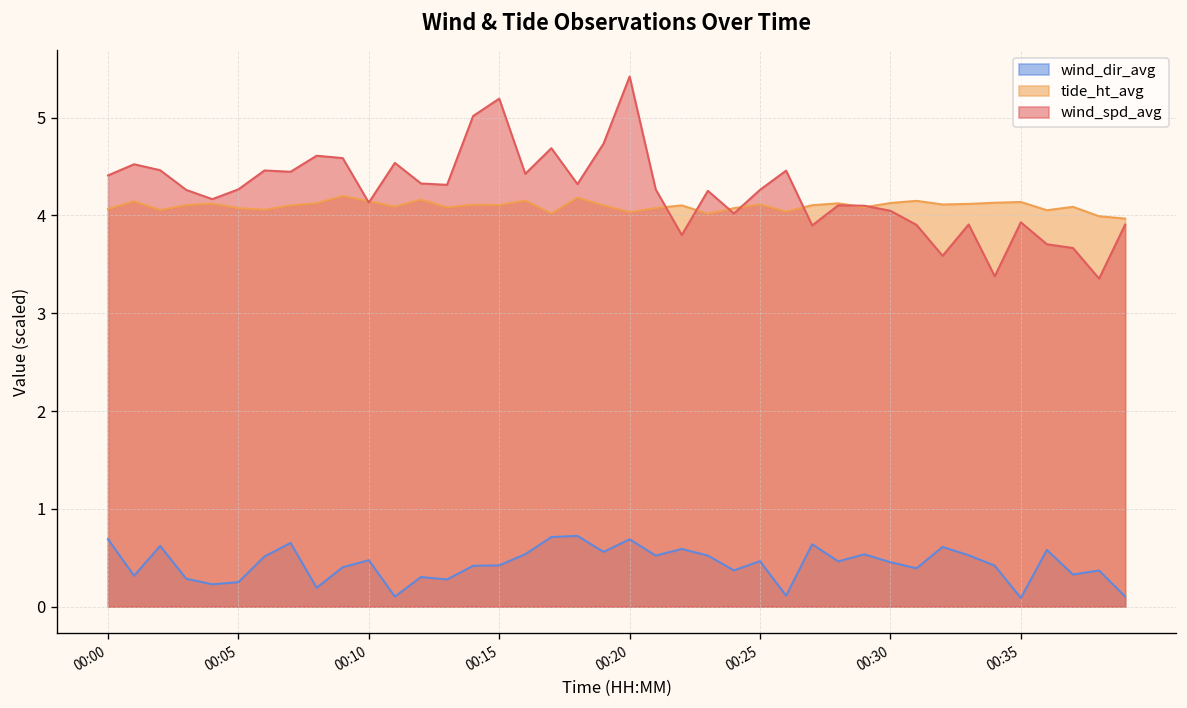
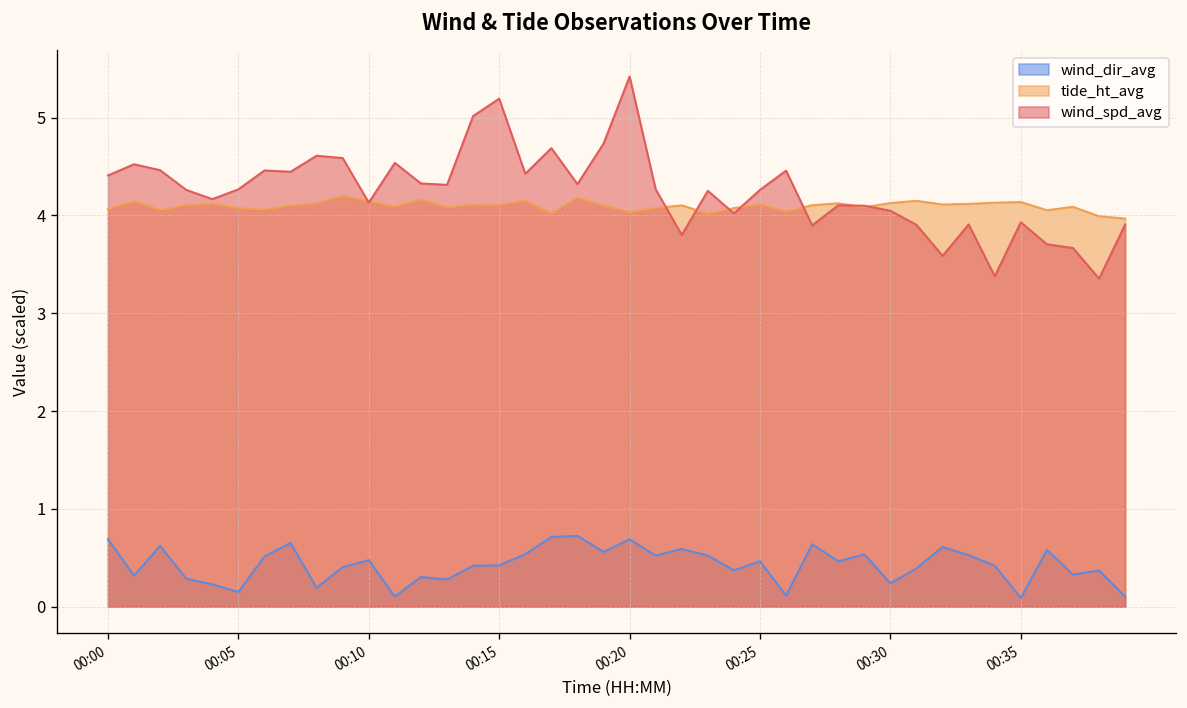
  {
    "wind_dir_avg": {
      "00:00": 0.7,
-     "00:05": 0.3,
+     "00:05": 0.1,
      "00:10": 0.5,
      "00:15": 0.4,
      "00:20": 0.7,
      "00:25": 0.5,
-     "00:30": 0.5,
+     "00:30": 0.2,
      "00:35": 0.1
    }
  }
